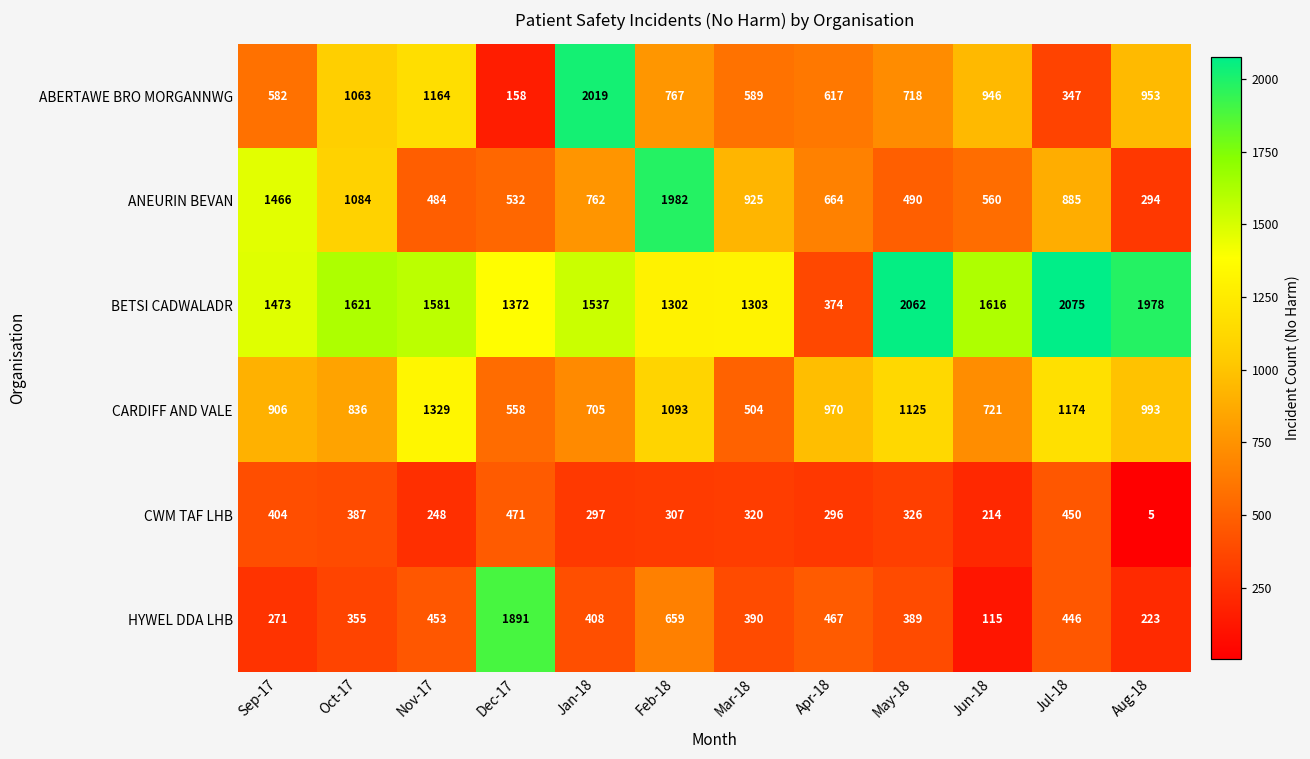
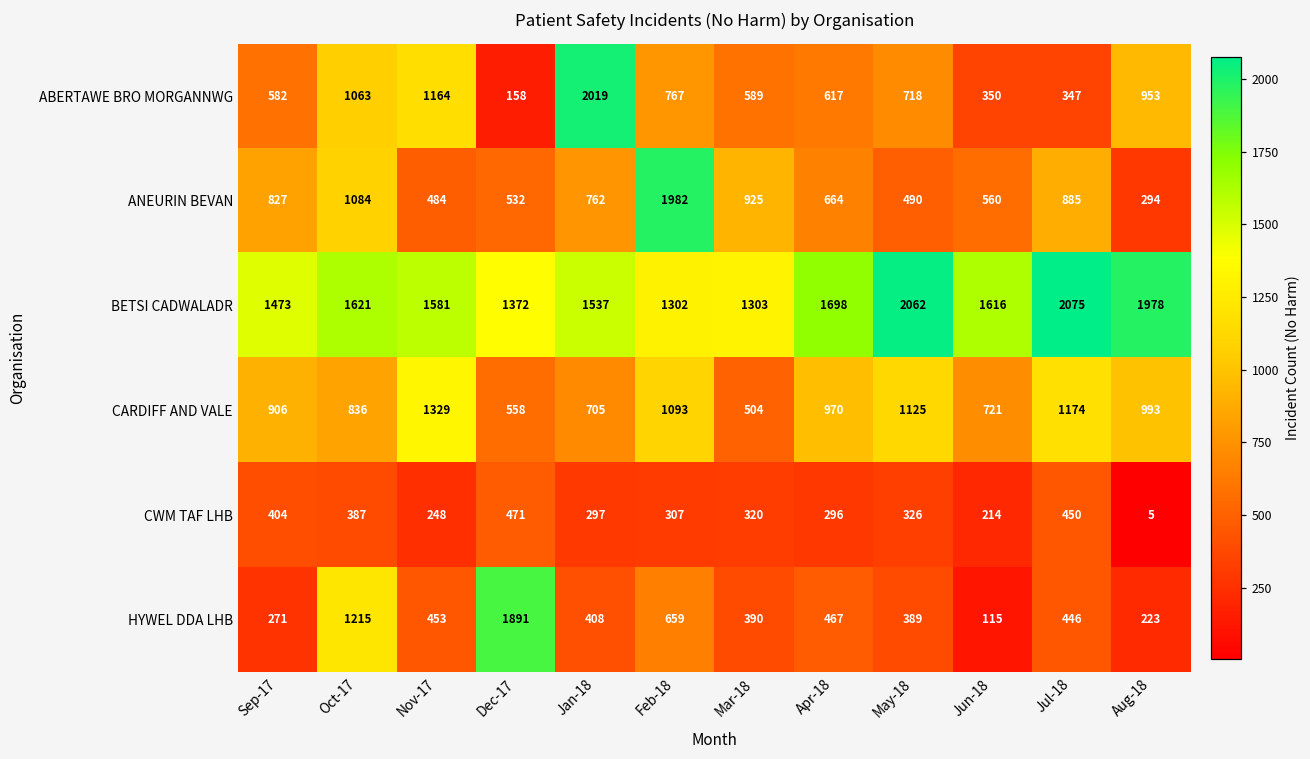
  {
    "ABERTAWE BRO MORGANNWG": {
      "Sep-17": 582,
      "Oct-17": 1063,
      "Nov-17": 1164,
      "Dec-17": 158,
      "Jan-18": 2019,
      "Feb-18": 767,
      "Mar-18": 589,
      "Apr-18": 617,
      "May-18": 718,
-     "Jun-18": 946,
+     "Jun-18": 350,
      "Jul-18": 347,
      "Aug-18": 953
    },
    "ANEURIN BEVAN": {
-     "Sep-17": 1466,
+     "Sep-17": 827,
      "Oct-17": 1084,
      "Nov-17": 484,
      "Dec-17": 532,
      "Jan-18": 762,
      "Feb-18": 1982,
      "Mar-18": 925,
      "Apr-18": 664,
      "May-18": 490,
      "Jun-18": 560,
      "Jul-18": 885,
      "Aug-18": 294
    },
    "BETSI CADWALADR": {
      "Sep-17": 1473,
      "Oct-17": 1621,
      "Nov-17": 1581,
      "Dec-17": 1372,
      "Jan-18": 1537,
      "Feb-18": 1302,
      "Mar-18": 1303,
-     "Apr-18": 374,
+     "Apr-18": 1698,
      "May-18": 2062,
      "Jun-18": 1616,
      "Jul-18": 2075,
      "Aug-18": 1978
    },
    "CARDIFF AND VALE": {
      "Sep-17": 906,
      "Oct-17": 836,
      "Nov-17": 1329,
      "Dec-17": 558,
      "Jan-18": 705,
      "Feb-18": 1093,
      "Mar-18": 504,
      "Apr-18": 970,
      "May-18": 1125,
      "Jun-18": 721,
      "Jul-18": 1174,
      "Aug-18": 993
    },
    "CWM TAF LHB": {
      "Sep-17": 404,
      "Oct-17": 387,
      "Nov-17": 248,
      "Dec-17": 471,
      "Jan-18": 297,
      "Feb-18": 307,
      "Mar-18": 320,
      "Apr-18": 296,
      "May-18": 326,
      "Jun-18": 214,
      "Jul-18": 450,
      "Aug-18": 5
    },
    "HYWEL DDA LHB": {
      "Sep-17": 271,
-     "Oct-17": 355,
+     "Oct-17": 1215,
      "Nov-17": 453,
      "Dec-17": 1891,
      "Jan-18": 408,
      "Feb-18": 659,
      "Mar-18": 390,
      "Apr-18": 467,
      "May-18": 389,
      "Jun-18": 115,
      "Jul-18": 446,
      "Aug-18": 223
    }
  }
